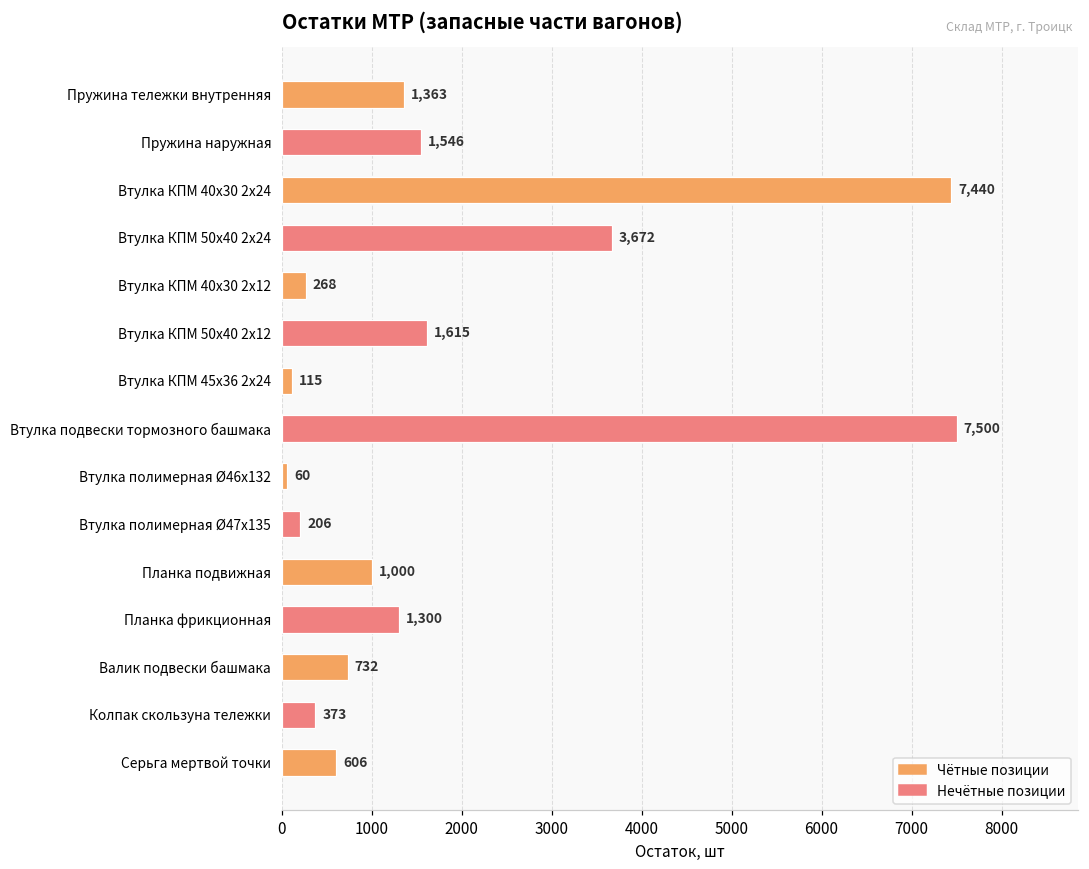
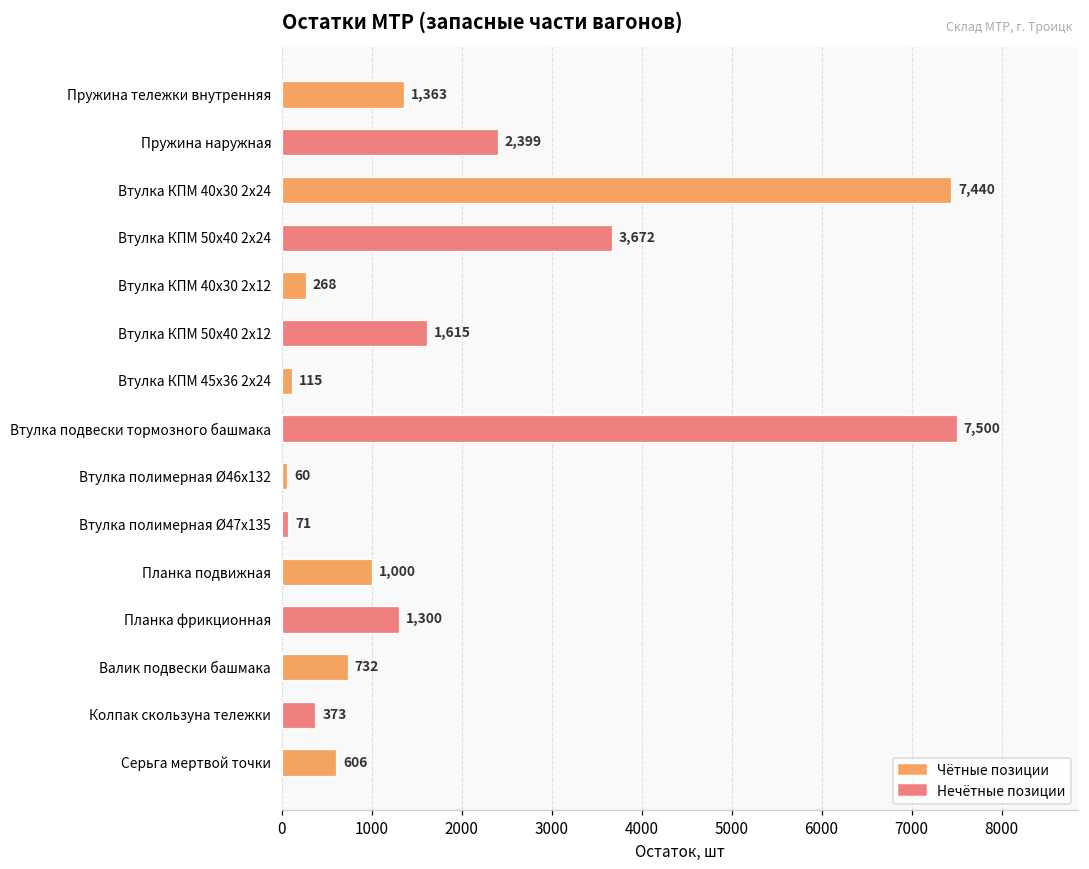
  {
    "Пружина тележки внутренняя": "1,363",
-   "Пружина наружная": "1,546",
+   "Пружина наружная": "2,399",
    "Втулка КПМ 40х30 2х24": "7,440",
    "Втулка КПМ 50х40 2х24": "3,672",
    "Втулка КПМ 40х30 2х12": "268",
    "Втулка КПМ 50х40 2х12": "1,615",
    "Втулка КПМ 45х36 2х24": "115",
    "Втулка подвески тормозного башмака": "7,500",
    "Втулка полимерная Ø46х132": "60",
-   "Втулка полимерная Ø47х135": "206",
+   "Втулка полимерная Ø47х135": "71",
    "Планка подвижная": "1,000",
    "Планка фрикционная": "1,300",
    "Валик подвески башмака": "732",
    "Колпак скользуна тележки": "373",
    "Серьга мертвой точки": "606"
  }
